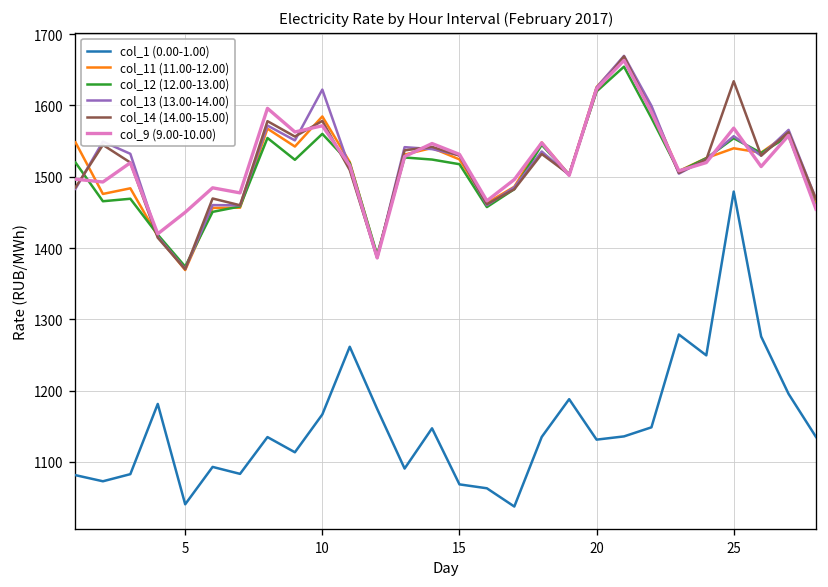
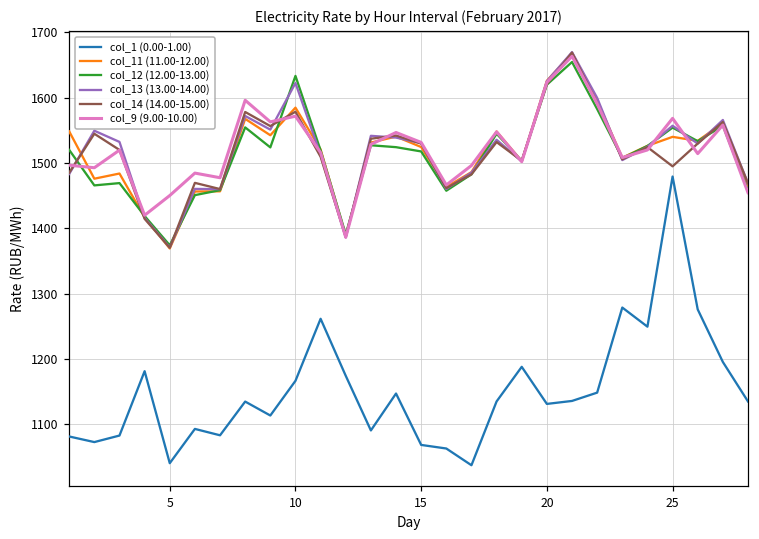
  {
    "col_1 (0.00-1.00)": {
      "5": 1040,
      "10": 1170,
      "15": 1070,
      "20": 1130,
      "25": 1480
    },
    "col_11 (11.00-12.00)": {
      "10": 1580,
      "15": 1520,
      "25": 1540
    },
    "col_12 (12.00-13.00)": {
-     "10": 1560,
+     "10": 1630,
      "15": 1520
    },
    "col_13 (13.00-14.00)": {
      "10": 1620
    },
    "col_14 (14.00-15.00)": {
      "10": 1580,
-     "25": 1630
+     "25": 1490
    },
    "col_9 (9.00-10.00)": {
      "5": 1450,
      "10": 1570,
      "25": 1570
    }
  }
